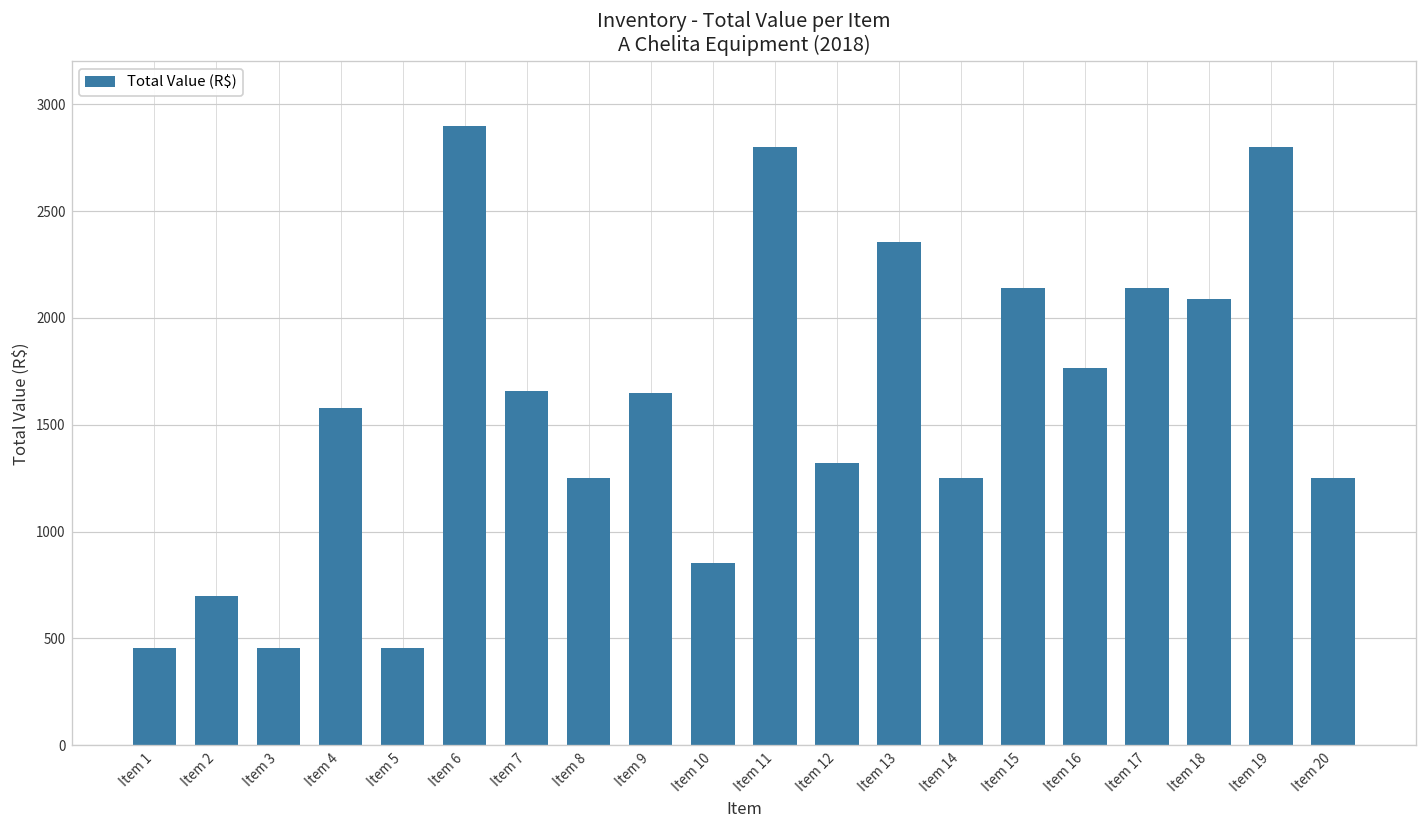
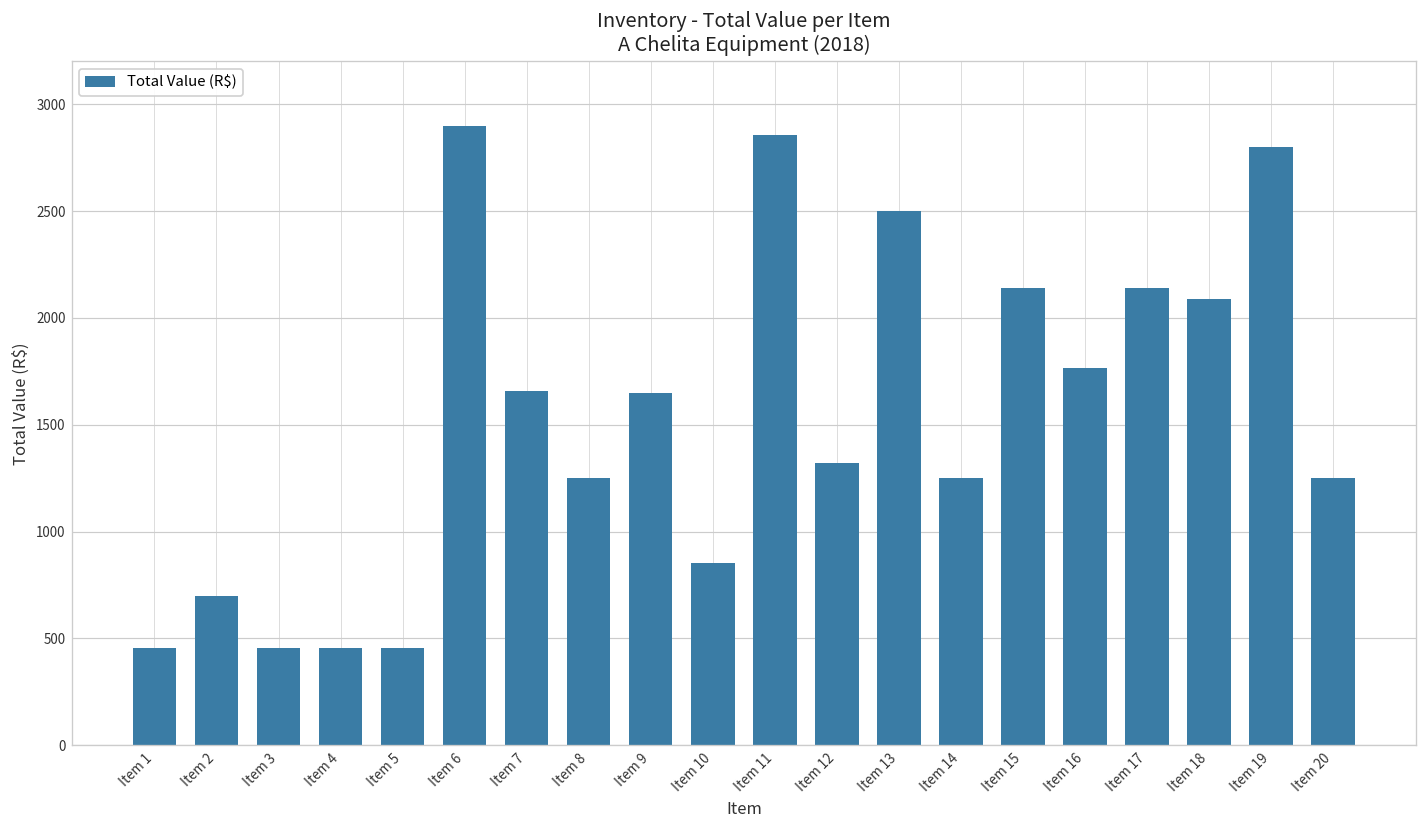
  {
    "Item 1": 460,
    "Item 2": 700,
    "Item 3": 460,
-   "Item 4": 1580,
+   "Item 4": 460,
    "Item 5": 460,
    "Item 6": 2900,
    "Item 7": 1660,
    "Item 8": 1250,
    "Item 9": 1650,
    "Item 10": 850,
-   "Item 11": 2800,
+   "Item 11": 2850,
    "Item 12": 1320,
-   "Item 13": 2350,
+   "Item 13": 2500,
    "Item 14": 1250,
    "Item 15": 2140,
    "Item 16": 1770,
    "Item 17": 2140,
    "Item 18": 2090,
    "Item 19": 2800,
    "Item 20": 1250
  }
